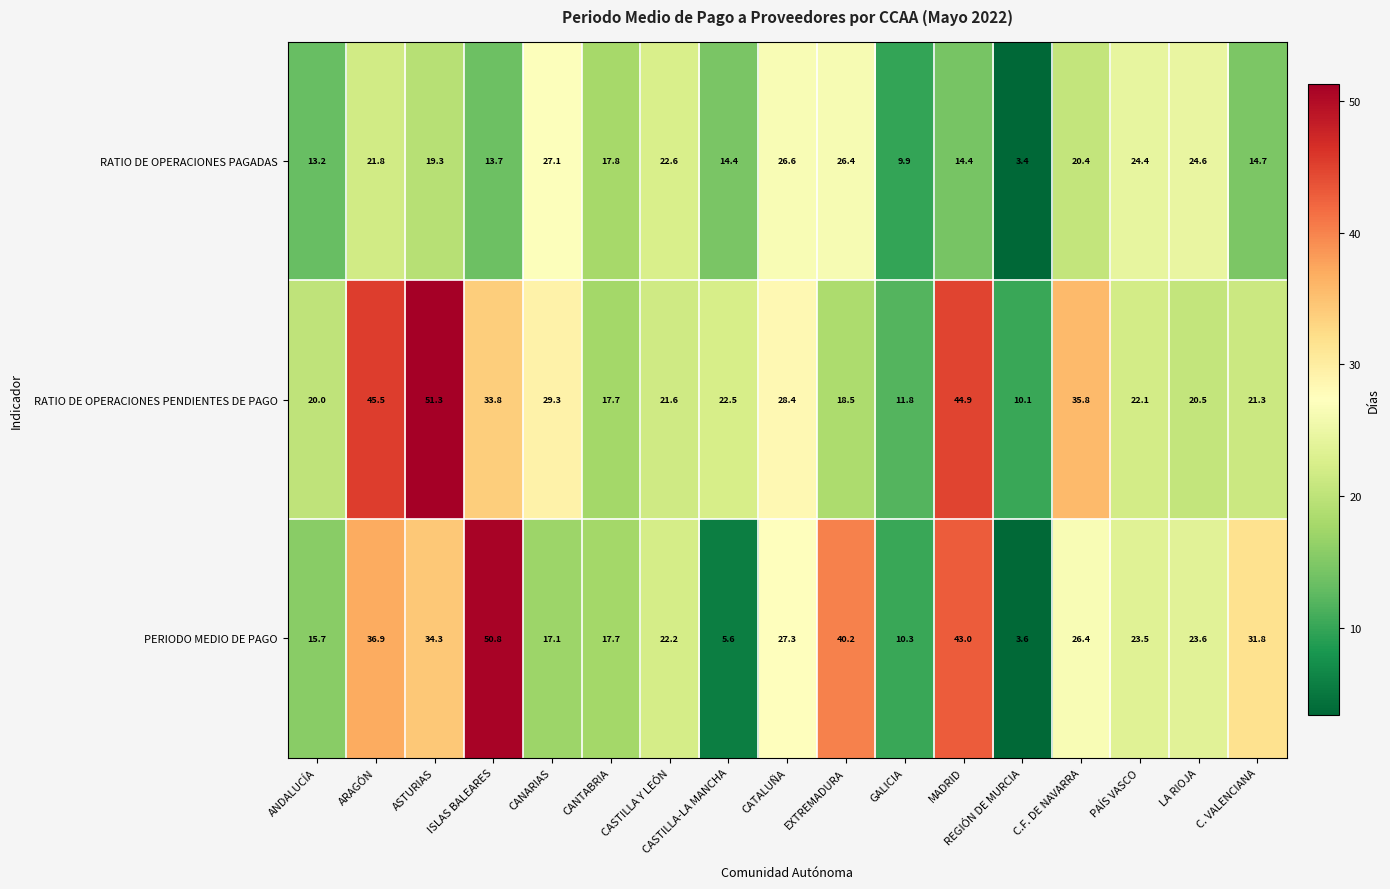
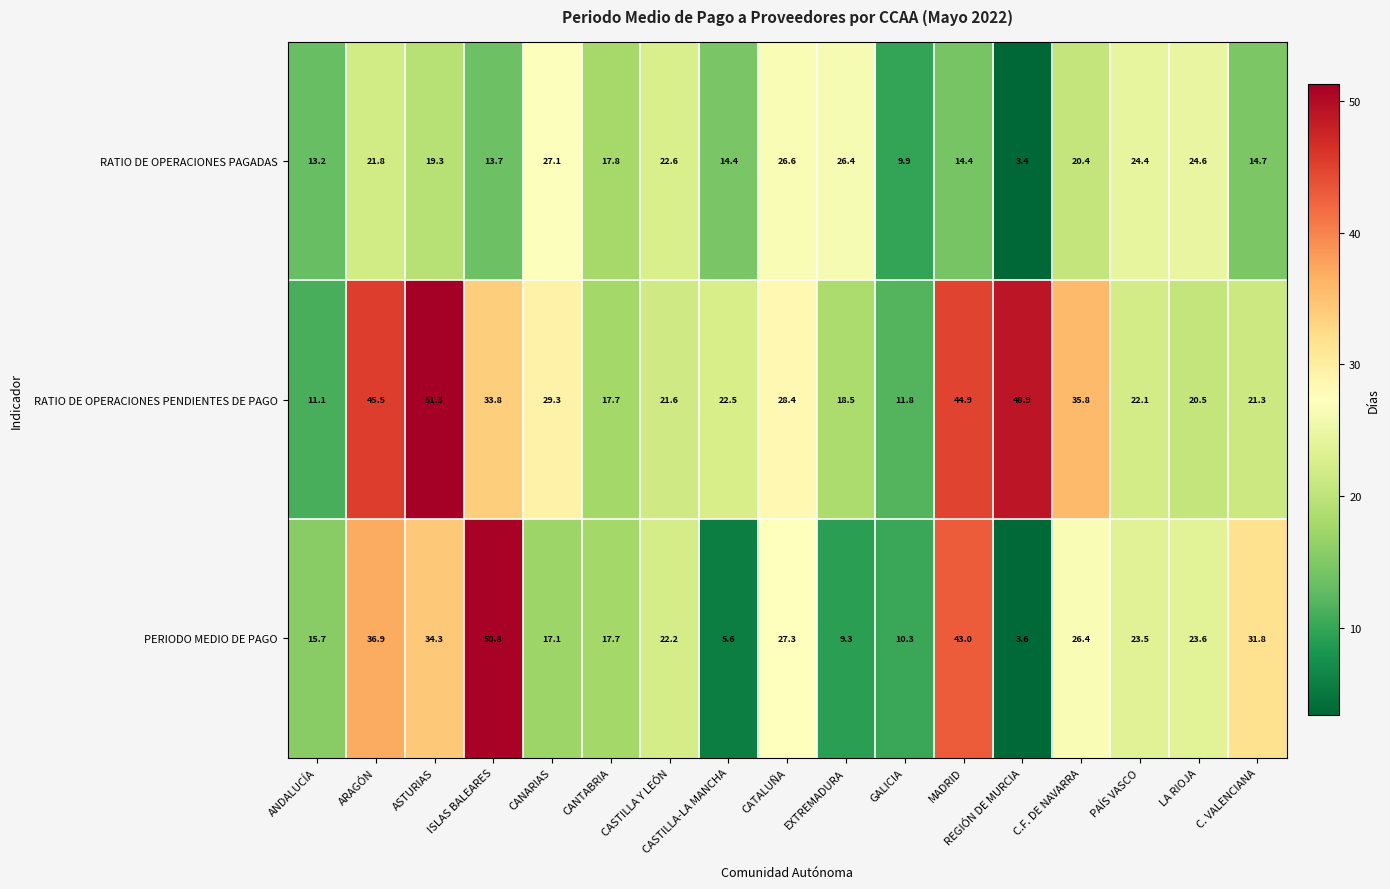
  {
    "RATIO DE OPERACIONES PAGADAS": {
      "ANDALUCÍA": 13.2,
      "ARAGÓN": 21.8,
      "ASTURIAS": 19.3,
      "ISLAS BALEARES": 13.7,
      "CANARIAS": 27.1,
      "CANTABRIA": 17.8,
      "CASTILLA Y LEÓN": 22.6,
      "CASTILLA-LA MANCHA": 14.4,
      "CATALUÑA": 26.6,
      "EXTREMADURA": 26.4,
      "GALICIA": 9.9,
      "MADRID": 14.4,
      "REGIÓN DE MURCIA": 3.4,
      "C.F. DE NAVARRA": 20.4,
      "PAÍS VASCO": 24.4,
      "LA RIOJA": 24.6,
      "C. VALENCIANA": 14.7
    },
    "RATIO DE OPERACIONES PENDIENTES DE PAGO": {
-     "ANDALUCÍA": 20.0,
+     "ANDALUCÍA": 11.1,
      "ARAGÓN": 45.5,
      "ASTURIAS": 51.3,
      "ISLAS BALEARES": 33.8,
      "CANARIAS": 29.3,
      "CANTABRIA": 17.7,
      "CASTILLA Y LEÓN": 21.6,
      "CASTILLA-LA MANCHA": 22.5,
      "CATALUÑA": 28.4,
      "EXTREMADURA": 18.5,
      "GALICIA": 11.8,
      "MADRID": 44.9,
-     "REGIÓN DE MURCIA": 10.1,
+     "REGIÓN DE MURCIA": 48.9,
      "C.F. DE NAVARRA": 35.8,
      "PAÍS VASCO": 22.1,
      "LA RIOJA": 20.5,
      "C. VALENCIANA": 21.3
    },
    "PERIODO MEDIO DE PAGO": {
      "ANDALUCÍA": 15.7,
      "ARAGÓN": 36.9,
      "ASTURIAS": 34.3,
      "ISLAS BALEARES": 50.8,
      "CANARIAS": 17.1,
      "CANTABRIA": 17.7,
      "CASTILLA Y LEÓN": 22.2,
      "CASTILLA-LA MANCHA": 5.6,
      "CATALUÑA": 27.3,
-     "EXTREMADURA": 40.2,
+     "EXTREMADURA": 9.3,
      "GALICIA": 10.3,
      "MADRID": 43.0,
      "REGIÓN DE MURCIA": 3.6,
      "C.F. DE NAVARRA": 26.4,
      "PAÍS VASCO": 23.5,
      "LA RIOJA": 23.6,
      "C. VALENCIANA": 31.8
    }
  }
